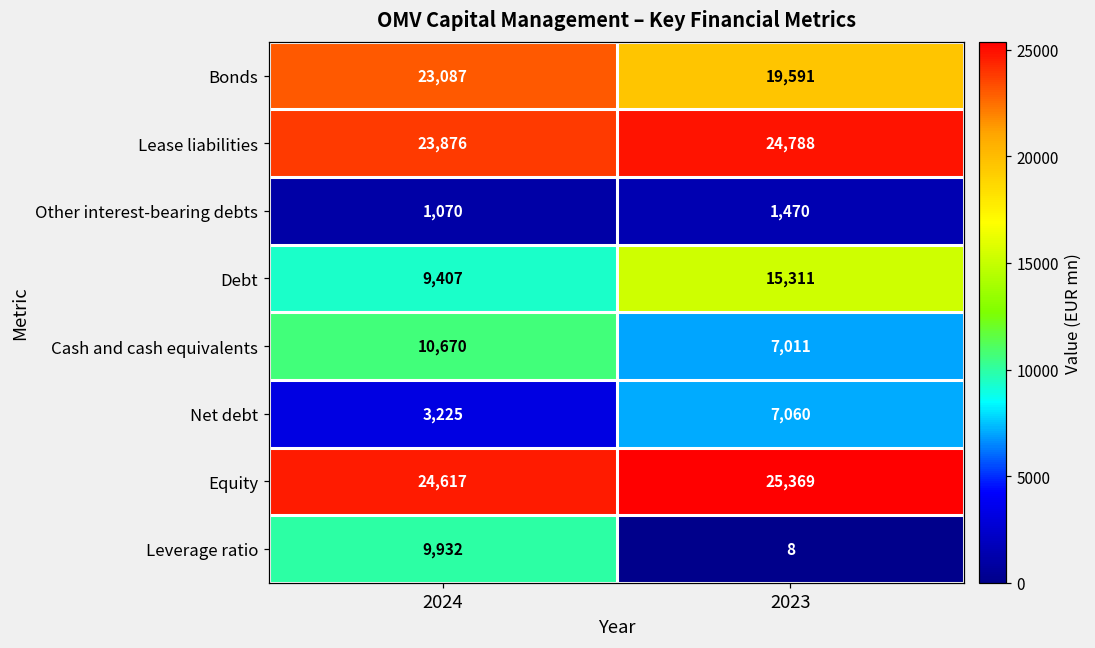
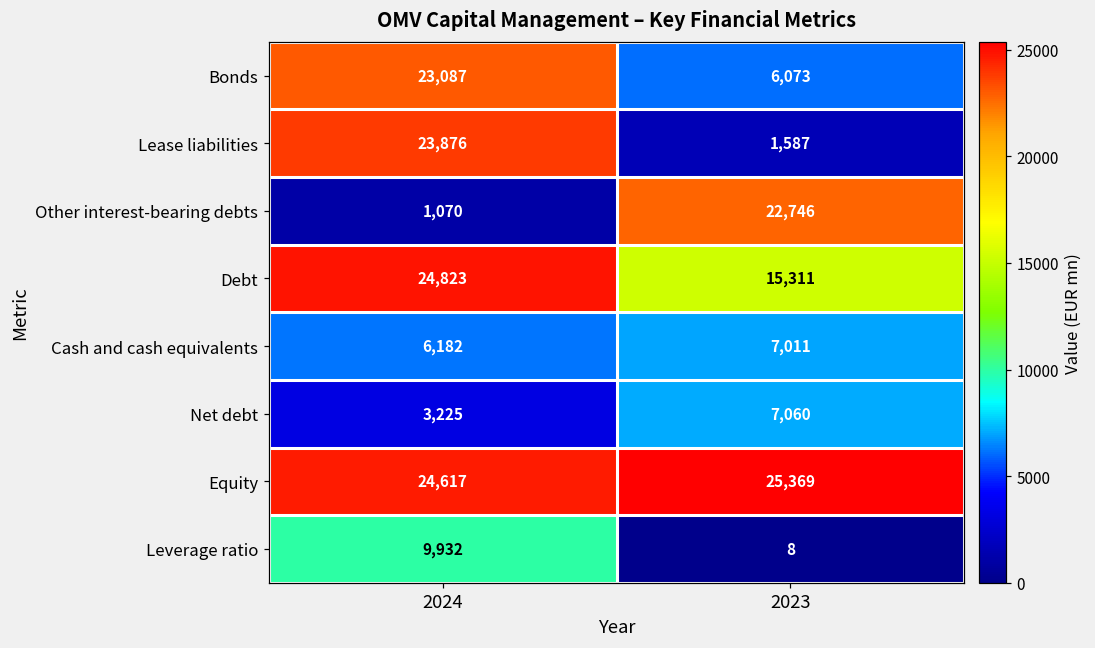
  {
    "Bonds": {
      "2024": "23,087",
-     "2023": "19,591"
+     "2023": "6,073"
    },
    "Lease liabilities": {
      "2024": "23,876",
-     "2023": "24,788"
+     "2023": "1,587"
    },
    "Other interest-bearing debts": {
      "2024": "1,070",
-     "2023": "1,470"
+     "2023": "22,746"
    },
    "Debt": {
-     "2024": "9,407",
+     "2024": "24,823",
      "2023": "15,311"
    },
    "Cash and cash equivalents": {
-     "2024": "10,670",
+     "2024": "6,182",
      "2023": "7,011"
    },
    "Net debt": {
      "2024": "3,225",
      "2023": "7,060"
    },
    "Equity": {
      "2024": "24,617",
      "2023": "25,369"
    },
    "Leverage ratio": {
      "2024": "9,932",
      "2023": "8"
    }
  }
